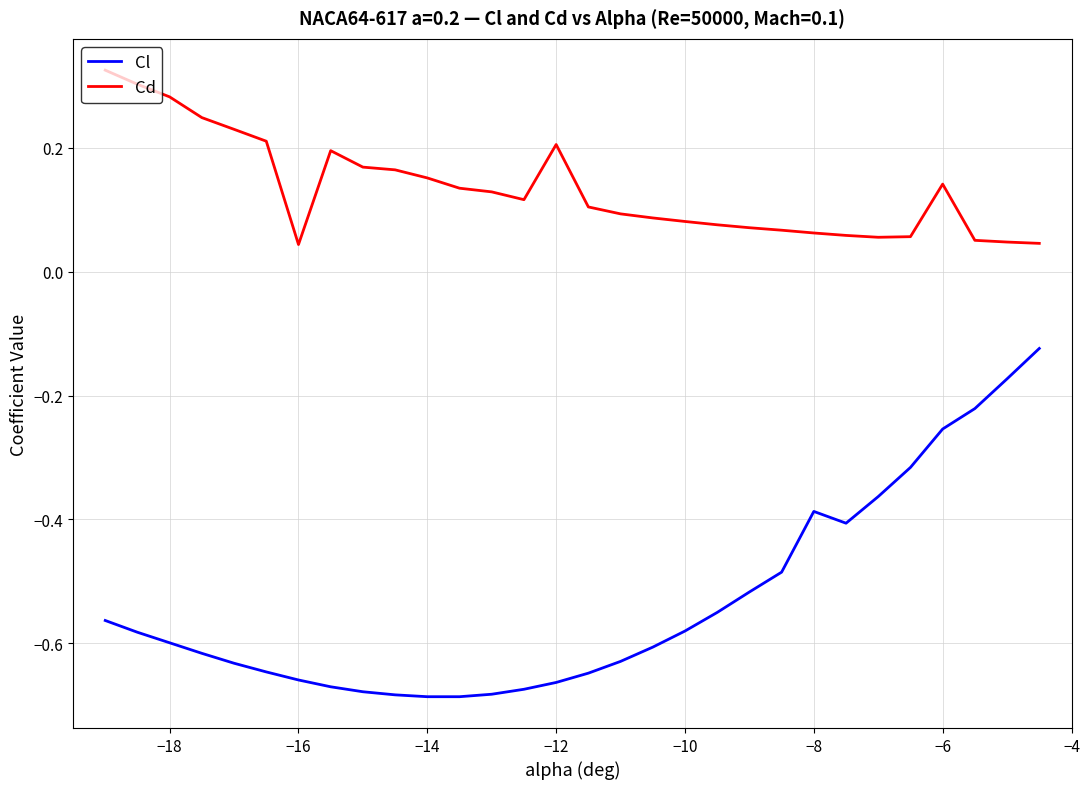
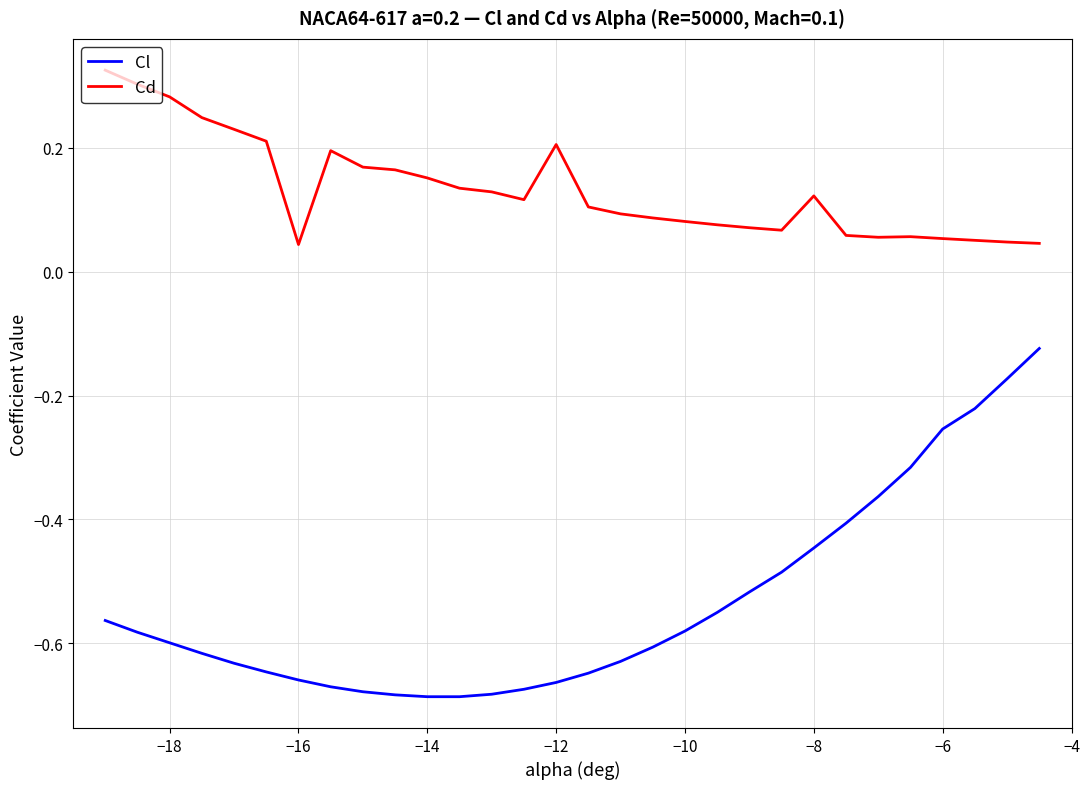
  {
    "Cl": {
      "−18": -0.60,
      "−16": -0.66,
      "−14": -0.69,
      "−12": -0.66,
      "−10": -0.58,
-     "−8": -0.39,
+     "−8": -0.45,
      "−6": -0.25
    },
    "Cd": {
      "−18": 0.28,
      "−16": 0.04,
      "−14": 0.15,
      "−12": 0.21,
      "−10": 0.08,
-     "−8": 0.06,
-     "−6": 0.14
+     "−8": 0.12,
+     "−6": 0.05
    }
  }
